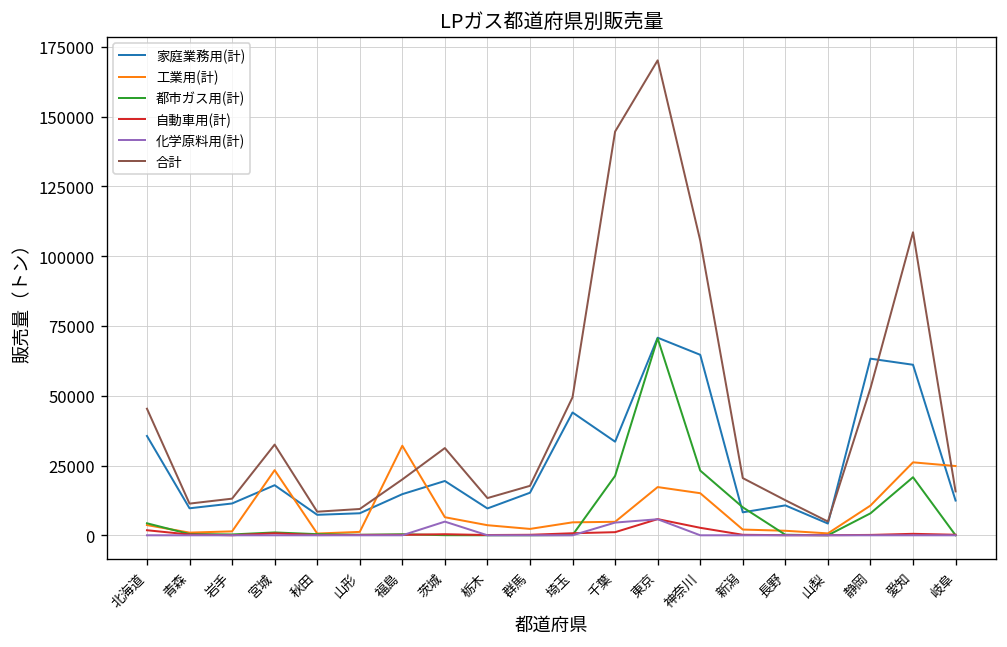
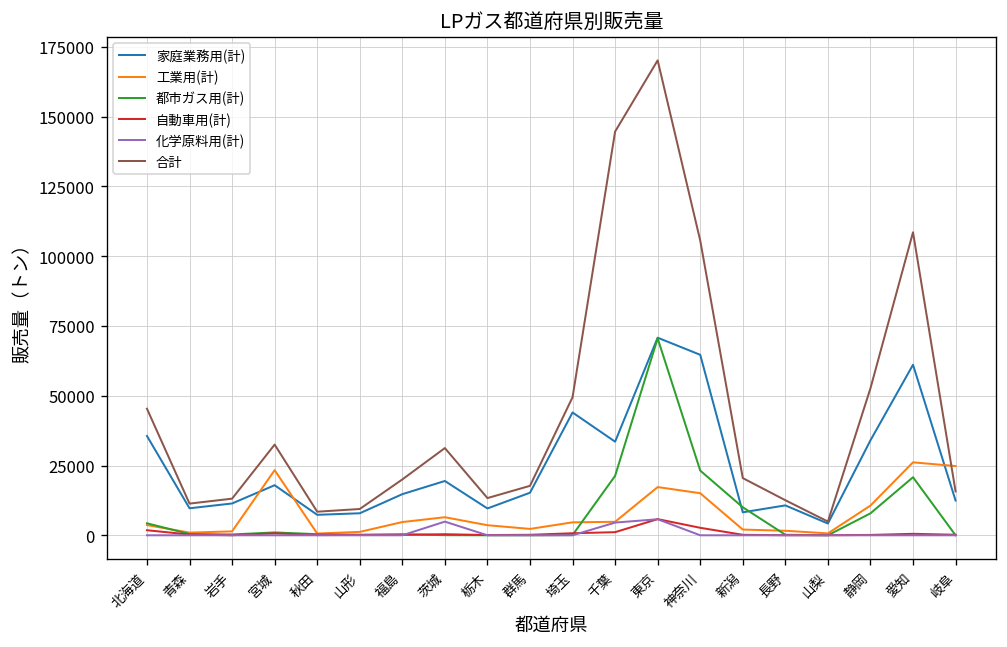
  {
    "家庭業務用(計)": {
      "北海道": 36000,
      "青森": 10000,
      "岩手": 11000,
      "宮城": 18000,
      "山形": 8000,
      "福島": 15000,
      "茨城": 19000,
      "栃木": 10000,
      "群馬": 15000,
      "埼玉": 44000,
      "千葉": 34000,
      "神奈川": 65000,
      "新潟": 8000,
      "長野": 11000,
-     "静岡": 63000,
+     "静岡": 34000,
      "愛知": 61000,
      "岐阜": 12000
    },
    "工業用(計)": {
      "岩手": 1000,
      "宮城": 23000,
-     "福島": 32000,
+     "福島": 5000,
      "茨城": 6000,
      "栃木": 4000,
      "群馬": 2000,
      "埼玉": 5000,
      "東京": 17000,
      "神奈川": 15000,
      "新潟": 2000,
      "長野": 2000,
      "静岡": 11000,
      "愛知": 26000,
      "岐阜": 25000
    },
    "都市ガス用(計)": {
      "千葉": 21000,
      "神奈川": 23000,
      "新潟": 10000,
      "静岡": 8000,
      "愛知": 21000
    },
    "自動車用(計)": {
      "北海道": 2000,
      "千葉": 1000,
      "神奈川": 3000
    },
    "化学原料用(計)": {
      "北海道": 0,
      "茨城": 5000,
      "神奈川": 0
    },
    "合計": {
      "北海道": 45000,
      "青森": 11000,
      "岩手": 13000,
      "宮城": 32000,
      "山形": 9000,
      "福島": 20000,
      "茨城": 31000,
      "栃木": 13000,
      "群馬": 18000,
      "埼玉": 49000,
      "千葉": 145000,
      "東京": 170000,
      "神奈川": 106000,
      "新潟": 20000,
      "長野": 13000,
      "静岡": 53000,
      "愛知": 109000,
      "岐阜": 16000
    }
  }
